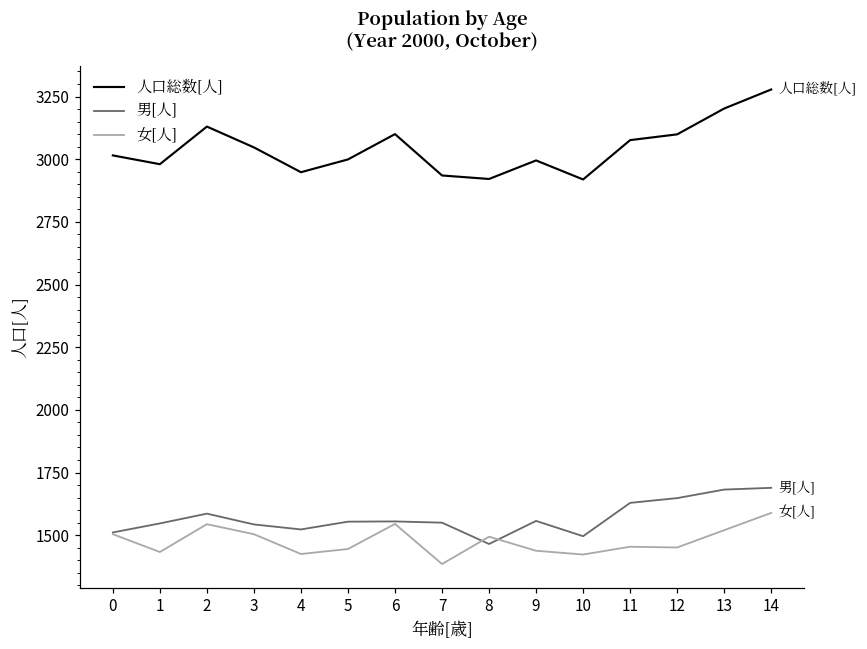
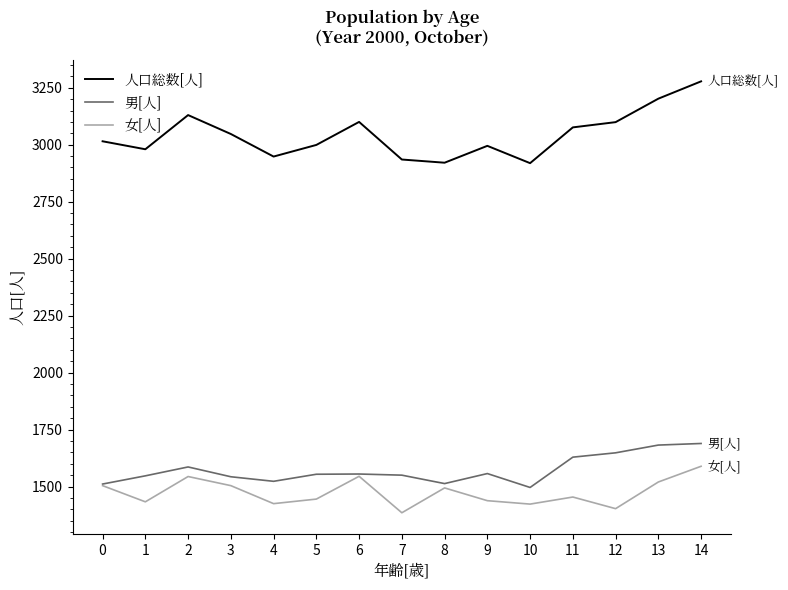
  {
    "人口総数[人]": {
      "0": 3020,
      "1": 2980,
      "2": 3130,
      "3": 3050,
      "4": 2950,
      "5": 3000,
      "6": 3100,
      "7": 2940,
      "8": 2920,
      "9": 3000,
      "10": 2920,
      "11": 3080,
      "12": 3100,
      "13": 3200,
      "14": 3280
    },
    "男[人]": {
      "1": 1550,
      "2": 1590,
      "3": 1540,
      "4": 1520,
      "5": 1550,
      "7": 1550,
-     "8": 1470,
+     "8": 1510,
      "9": 1560,
      "10": 1500,
      "11": 1630,
      "12": 1650,
      "13": 1680,
      "14": 1690
    },
    "女[人]": {
      "1": 1430,
      "2": 1540,
      "3": 1500,
      "4": 1430,
      "5": 1450,
      "7": 1390,
      "8": 1490,
      "9": 1440,
      "10": 1420,
      "11": 1450,
-     "12": 1450,
+     "12": 1400,
      "13": 1520,
      "14": 1590
    }
  }
